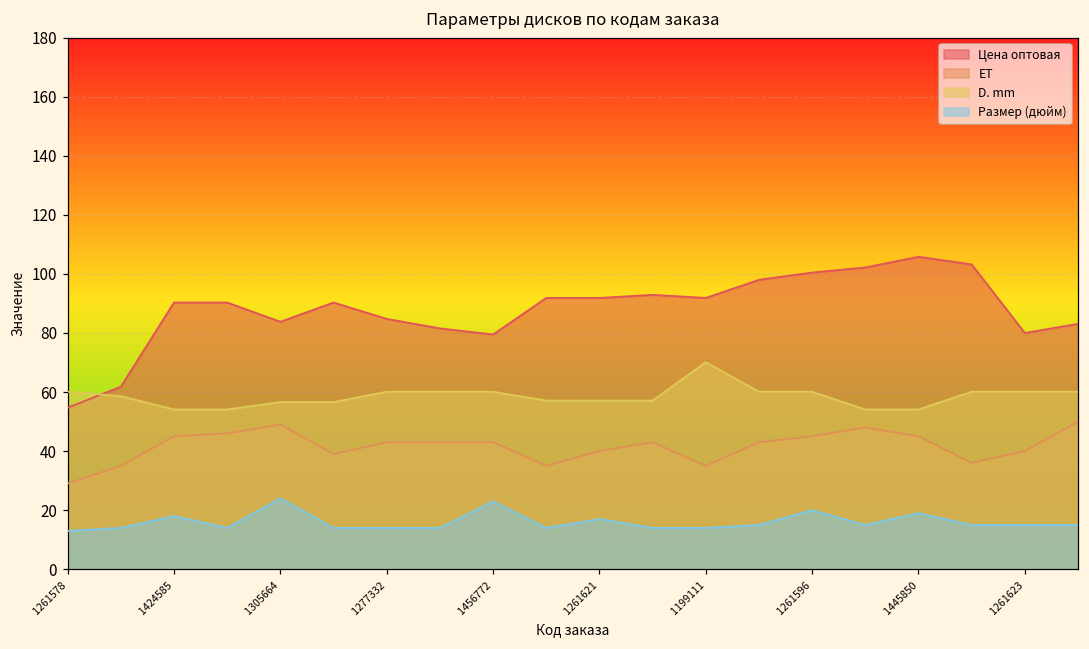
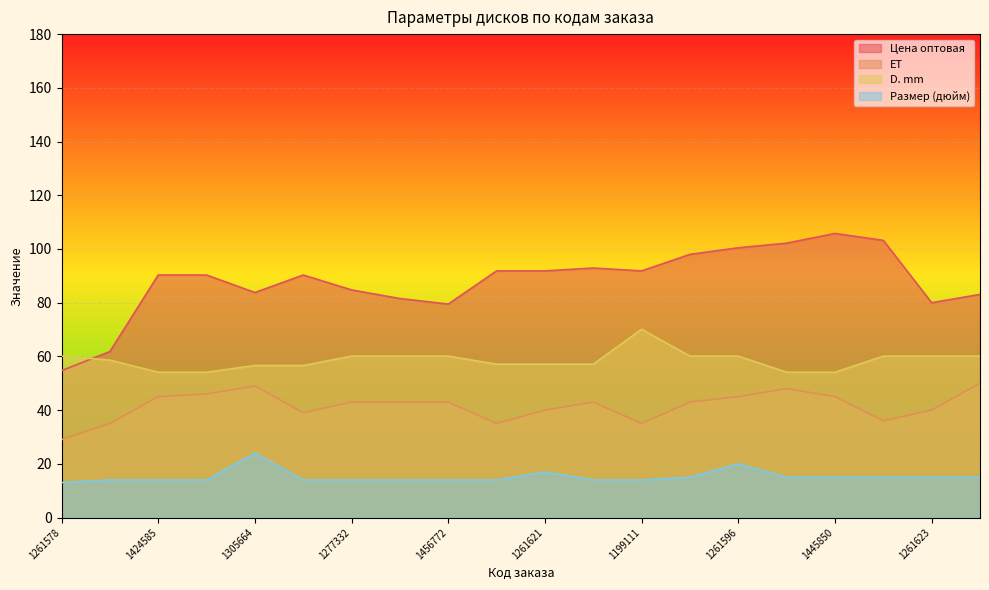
  {
    "Размер (дюйм)": {
      "1261578": 13,
-     "1424585": 18,
+     "1424585": 14,
      "1305664": 24,
      "1277332": 14,
-     "1456772": 23,
+     "1456772": 14,
      "1261621": 17,
      "1199111": 14,
      "1261596": 20,
-     "1445850": 19,
+     "1445850": 15,
      "1261623": 15
    }
  }
